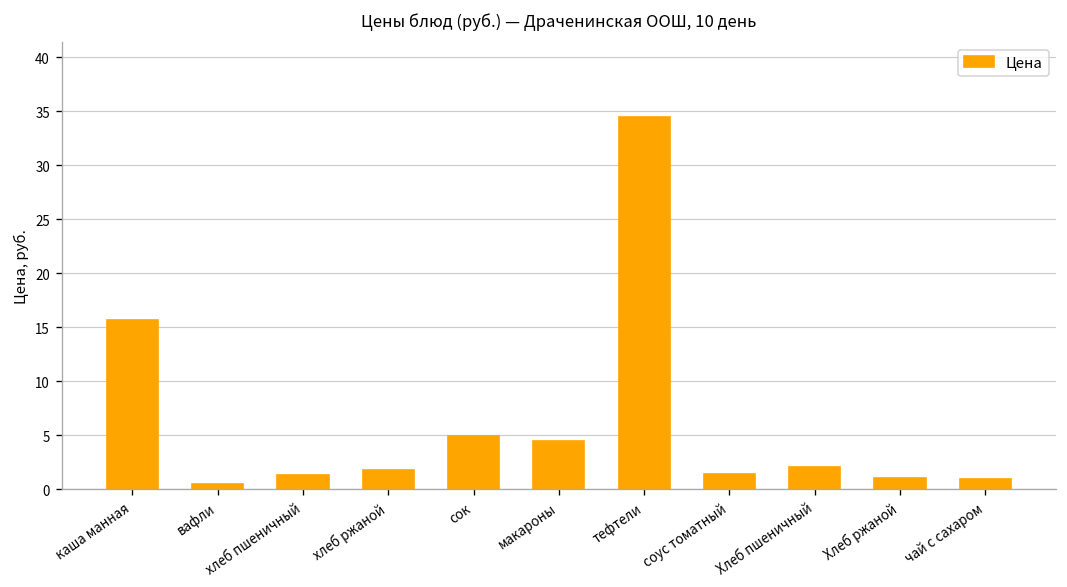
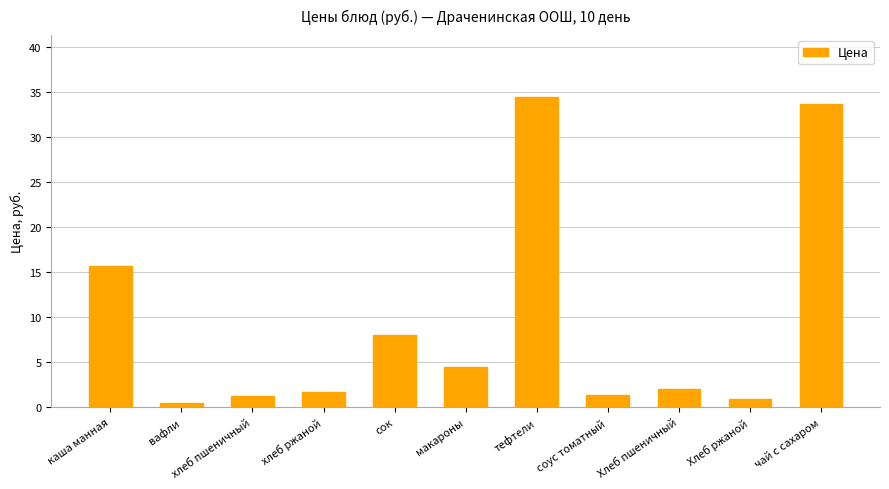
  {
    "каша манная": 16,
    "вафли": 0,
    "хлеб пшеничный": 1,
    "хлеб ржаной": 2,
-   "сок": 5,
+   "сок": 8,
    "макароны": 4,
    "тефтели": 34,
    "соус томатный": 1,
    "Хлеб пшеничный": 2,
    "Хлеб ржаной": 1,
-   "чай с сахаром": 1
+   "чай с сахаром": 34
  }
